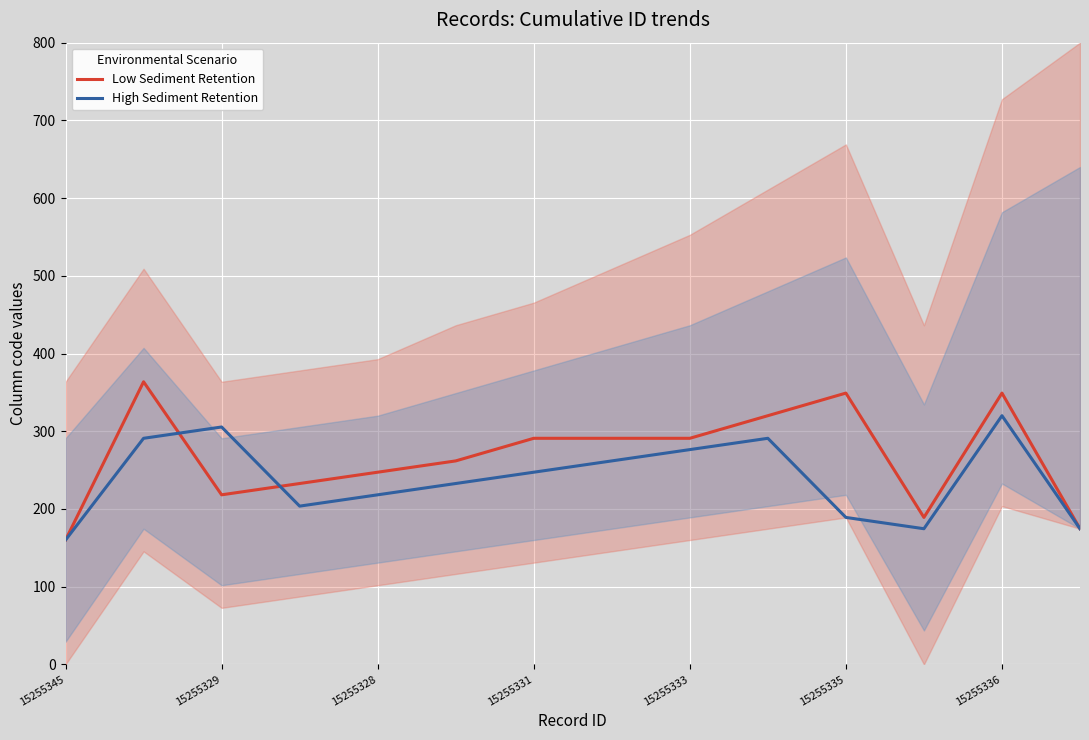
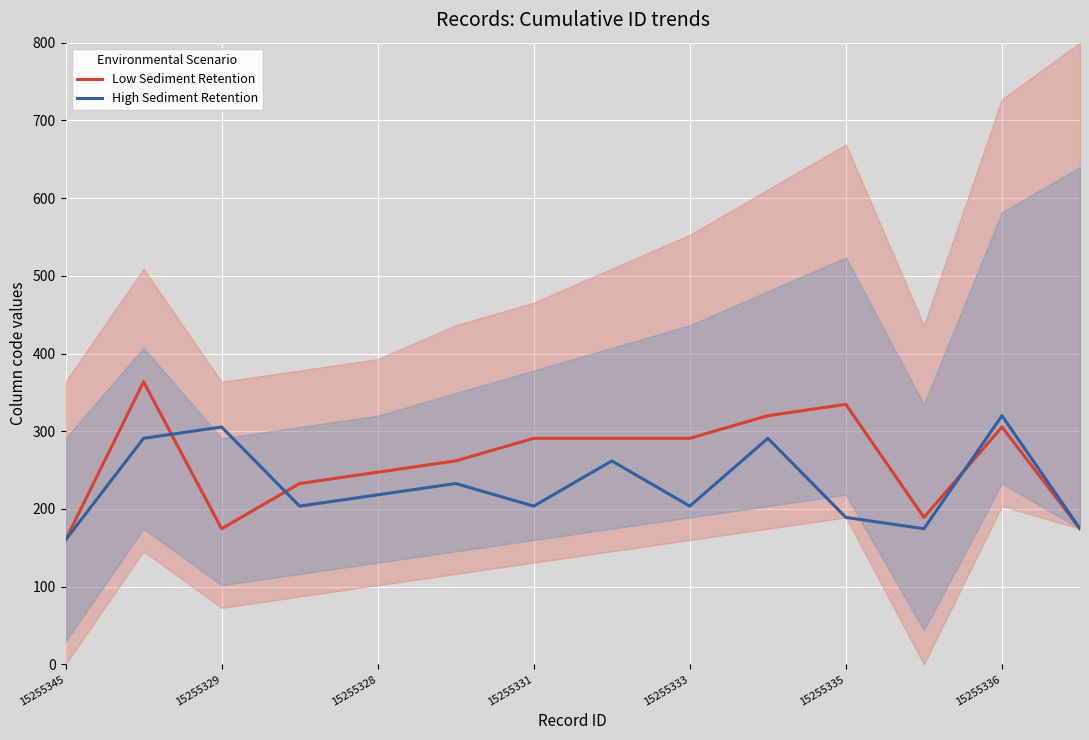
  {
    "Low Sediment Retention": {
-     "15255329": 220,
+     "15255329": 170,
      "15255328": 250,
      "15255331": 290,
      "15255333": 290,
-     "15255335": 350,
-     "15255336": 350
+     "15255335": 330,
+     "15255336": 310
    },
    "High Sediment Retention": {
      "15255329": 310,
      "15255328": 220,
-     "15255331": 250,
-     "15255333": 280,
+     "15255331": 200,
+     "15255333": 200,
      "15255335": 190,
      "15255336": 320
    }
  }
